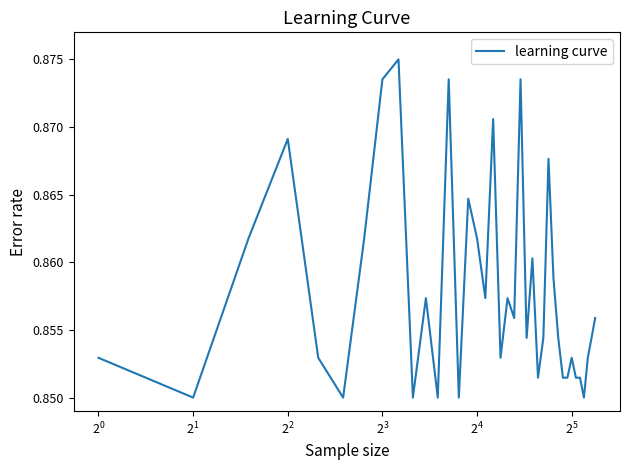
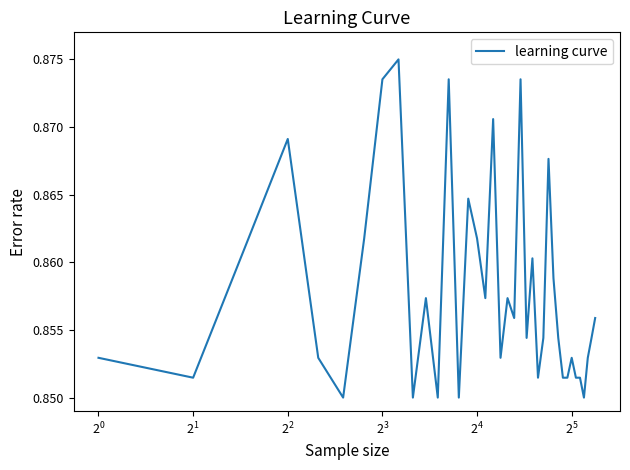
  {
    "2^0": 0.8529,
-   "2^1": 0.8500,
+   "2^1": 0.8515,
    "2^2": 0.8691,
    "2^3": 0.8735,
    "2^4": 0.8618,
    "2^5": 0.8529
  }
